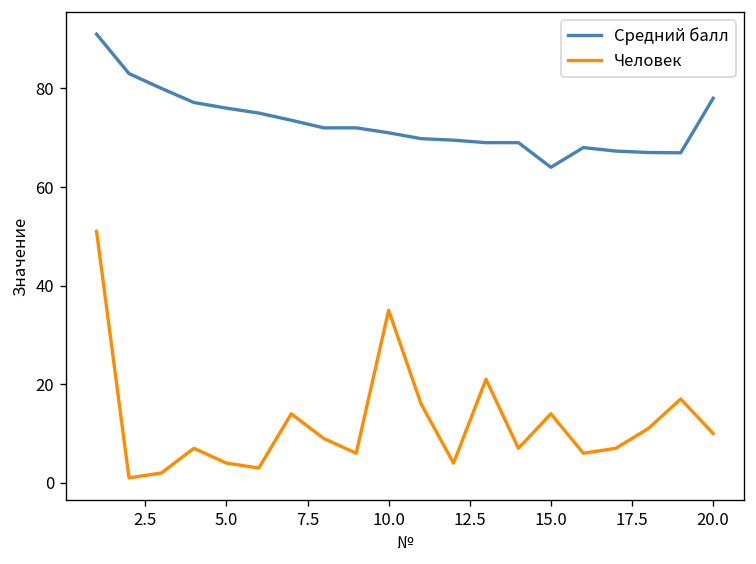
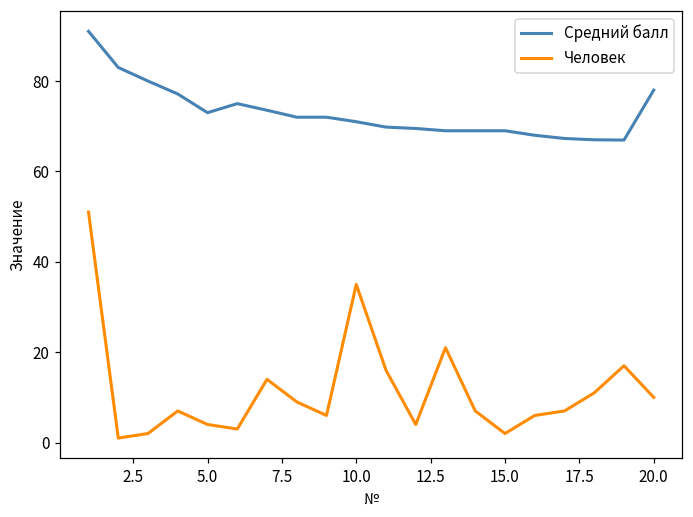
  {
    "Средний балл": {
-     "5.0": 76,
+     "5.0": 73,
      "10.0": 71,
-     "15.0": 64,
+     "15.0": 69,
      "20.0": 78
    },
    "Человек": {
      "5.0": 4,
      "10.0": 35,
-     "15.0": 14,
+     "15.0": 2,
      "20.0": 10
    }
  }
